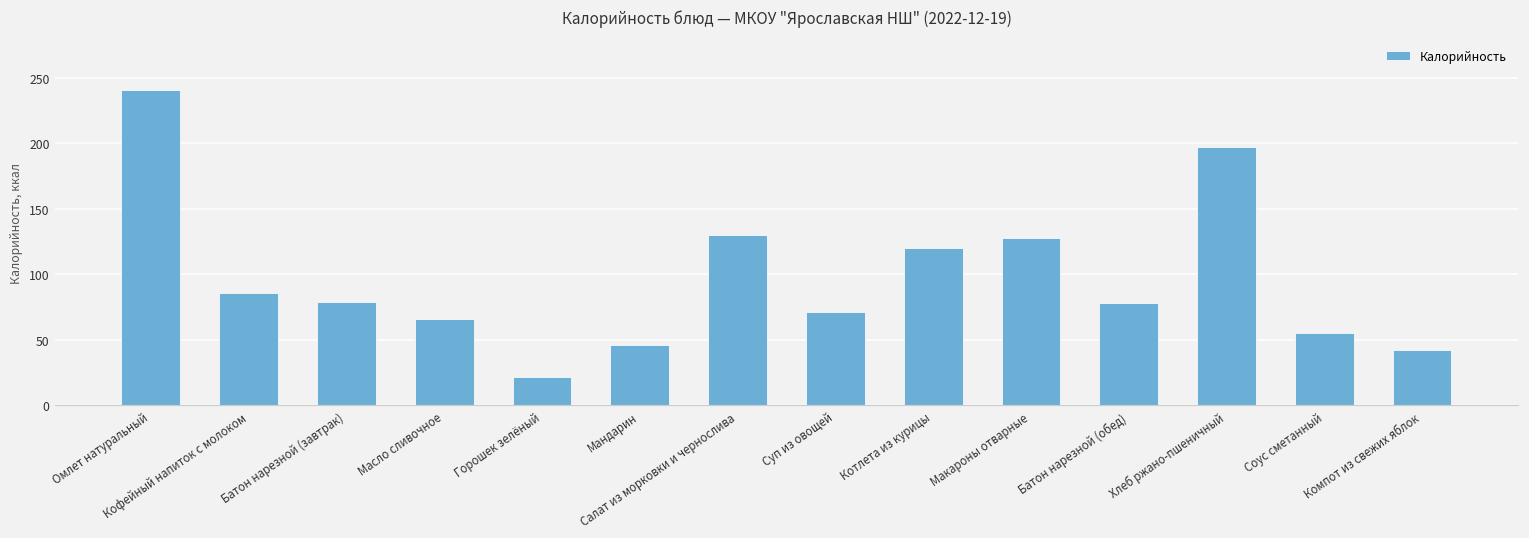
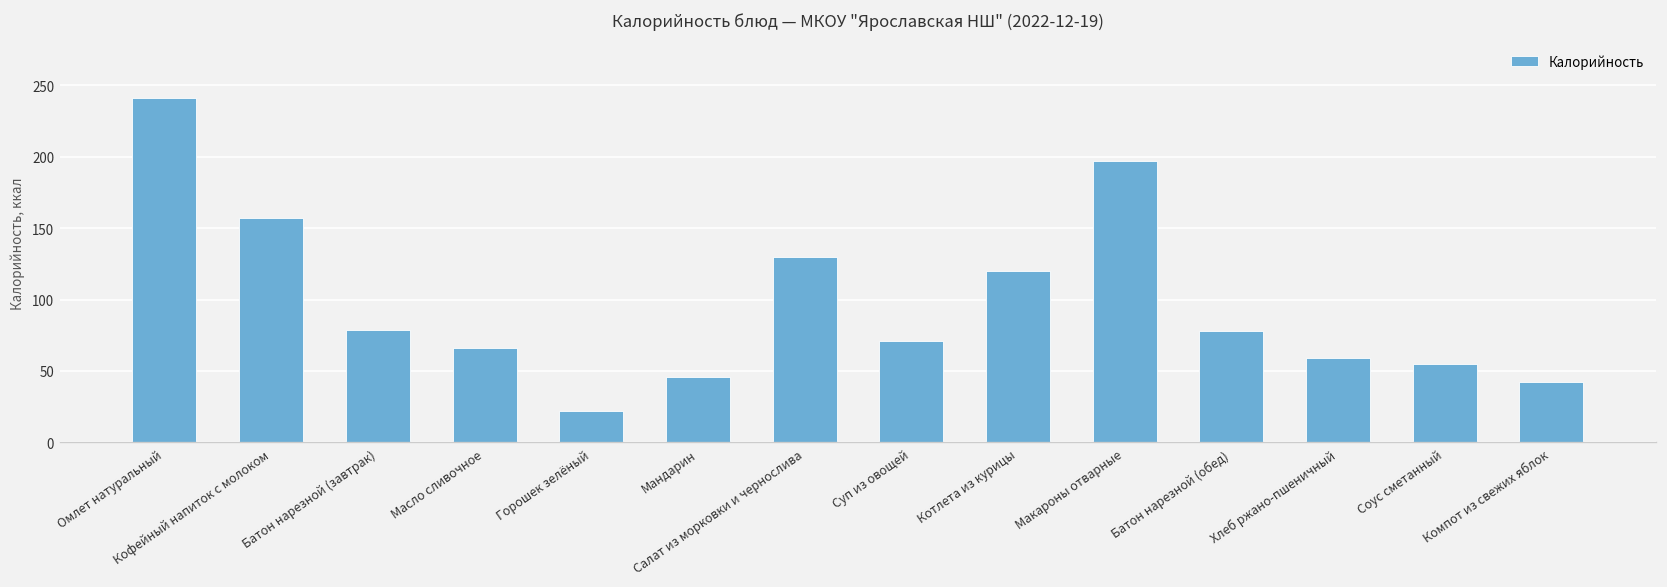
  {
    "Омлет натуральный": 241,
-   "Кофейный напиток с молоком": 86,
+   "Кофейный напиток с молоком": 157,
    "Батон нарезной (завтрак)": 79,
    "Масло сливочное": 66,
    "Горошек зелёный": 22,
    "Мандарин": 46,
    "Салат из морковки и чернослива": 130,
    "Суп из овощей": 71,
    "Котлета из курицы": 120,
-   "Макароны отварные": 128,
+   "Макароны отварные": 197,
    "Батон нарезной (обед)": 78,
-   "Хлеб ржано-пшеничный": 197,
+   "Хлеб ржано-пшеничный": 59,
    "Соус сметанный": 55,
    "Компот из свежих яблок": 42
  }
